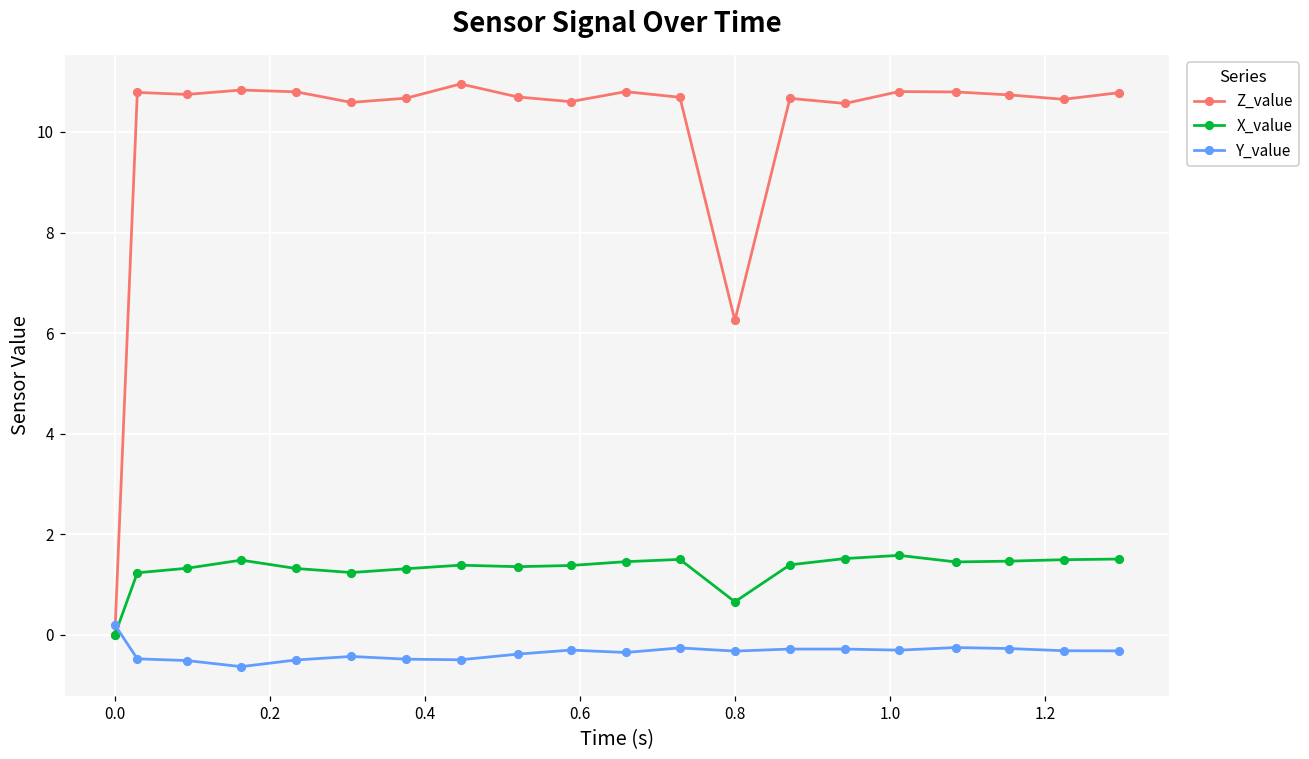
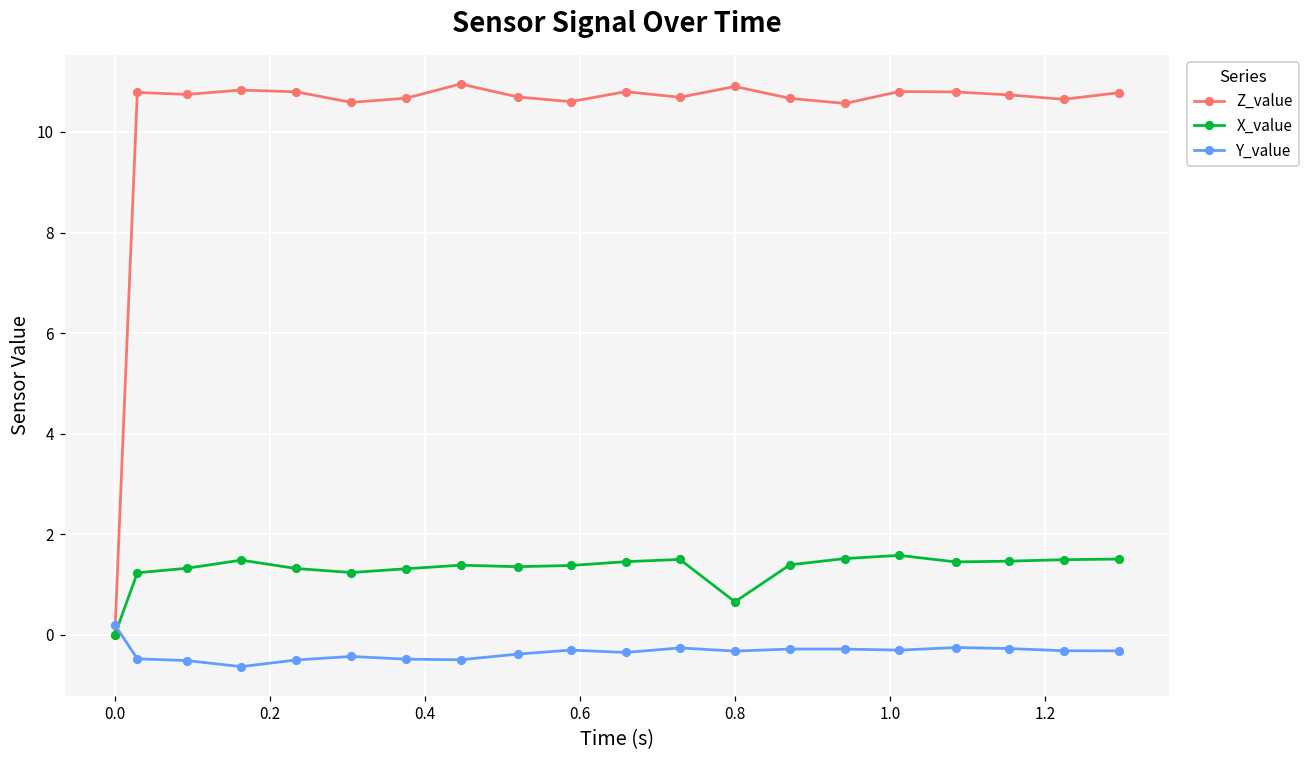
  {
    "Z_value": {
-     "0.8": 6.3
+     "0.8": 10.9
    },
    "X_value": {
      "0.8": 0.7
    },
    "Y_value": {
      "0.0": 0.2,
      "0.8": -0.3
    }
  }
